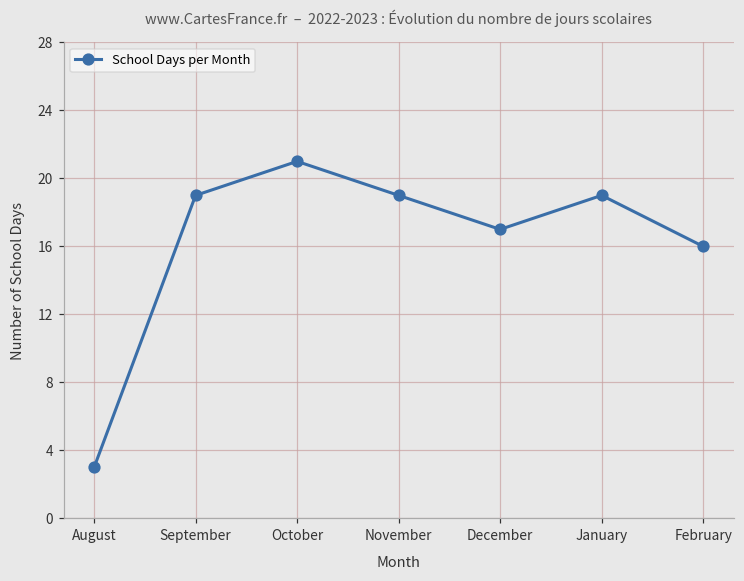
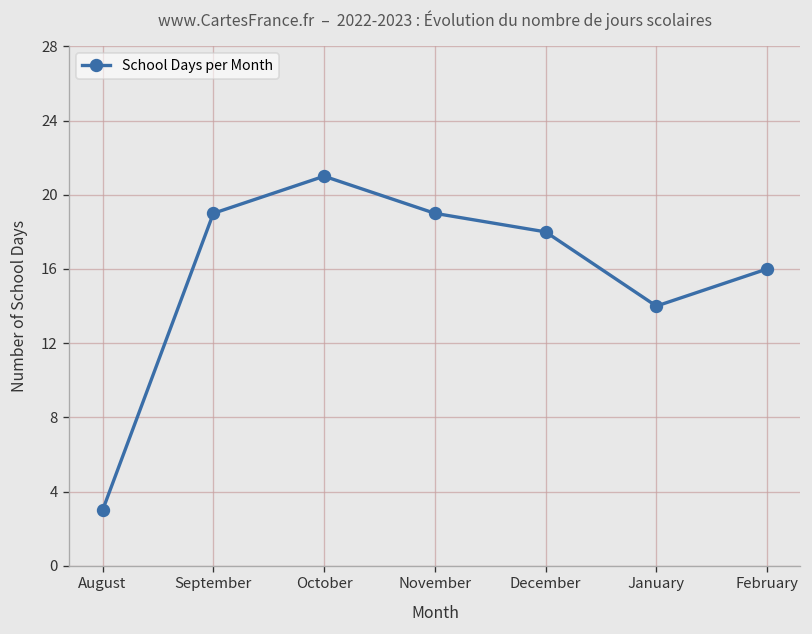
  {
    "August": 3,
    "September": 19,
    "October": 21,
    "November": 19,
-   "December": 17,
-   "January": 19,
+   "December": 18,
+   "January": 14,
    "February": 16
  }
